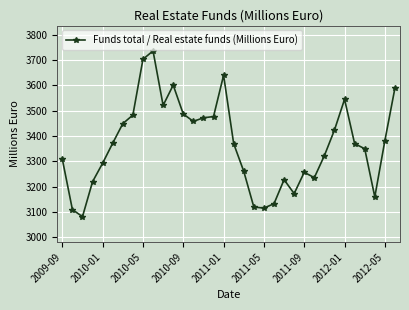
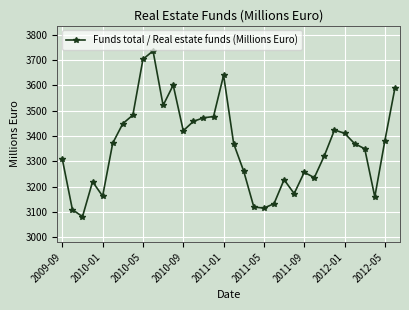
  {
    "2009-09": 3310,
-   "2010-01": 3290,
+   "2010-01": 3160,
    "2010-05": 3700,
-   "2010-09": 3490,
+   "2010-09": 3420,
    "2011-01": 3640,
    "2011-05": 3120,
    "2011-09": 3260,
-   "2012-01": 3550,
+   "2012-01": 3410,
    "2012-05": 3380
  }
